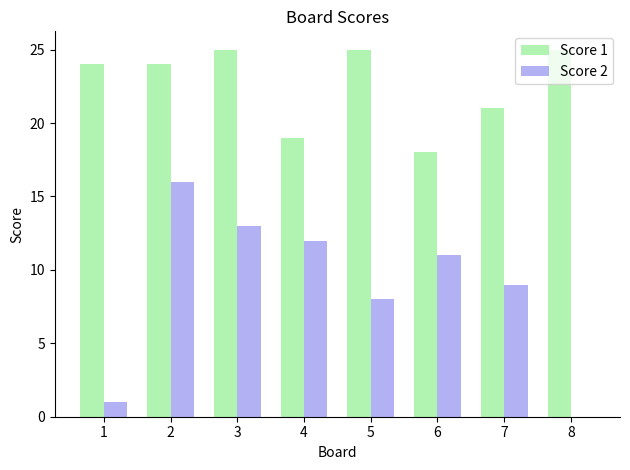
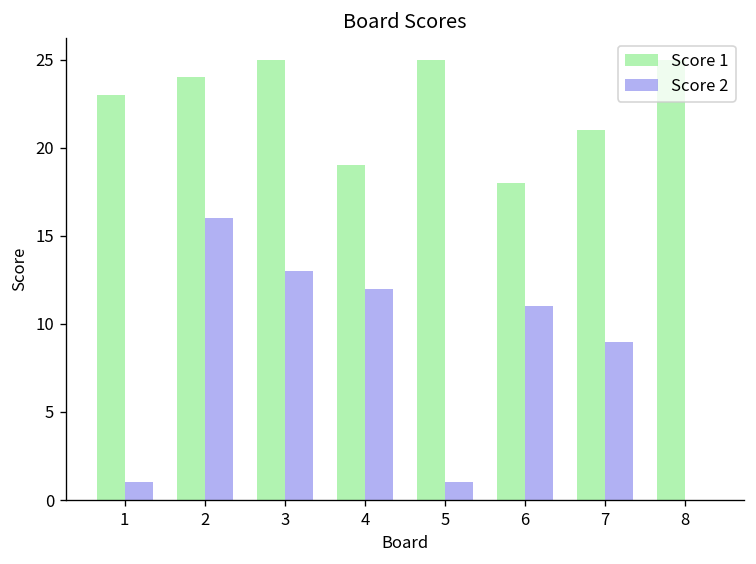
  {
    "Score 1": {
-     "1": 24,
+     "1": 23,
      "2": 24,
      "3": 25,
      "4": 19,
      "5": 25,
      "6": 18,
      "7": 21
    },
    "Score 2": {
      "1": 1,
      "2": 16,
      "3": 13,
      "4": 12,
-     "5": 8,
+     "5": 1,
      "6": 11,
      "7": 9,
      "8": 0
    }
  }
